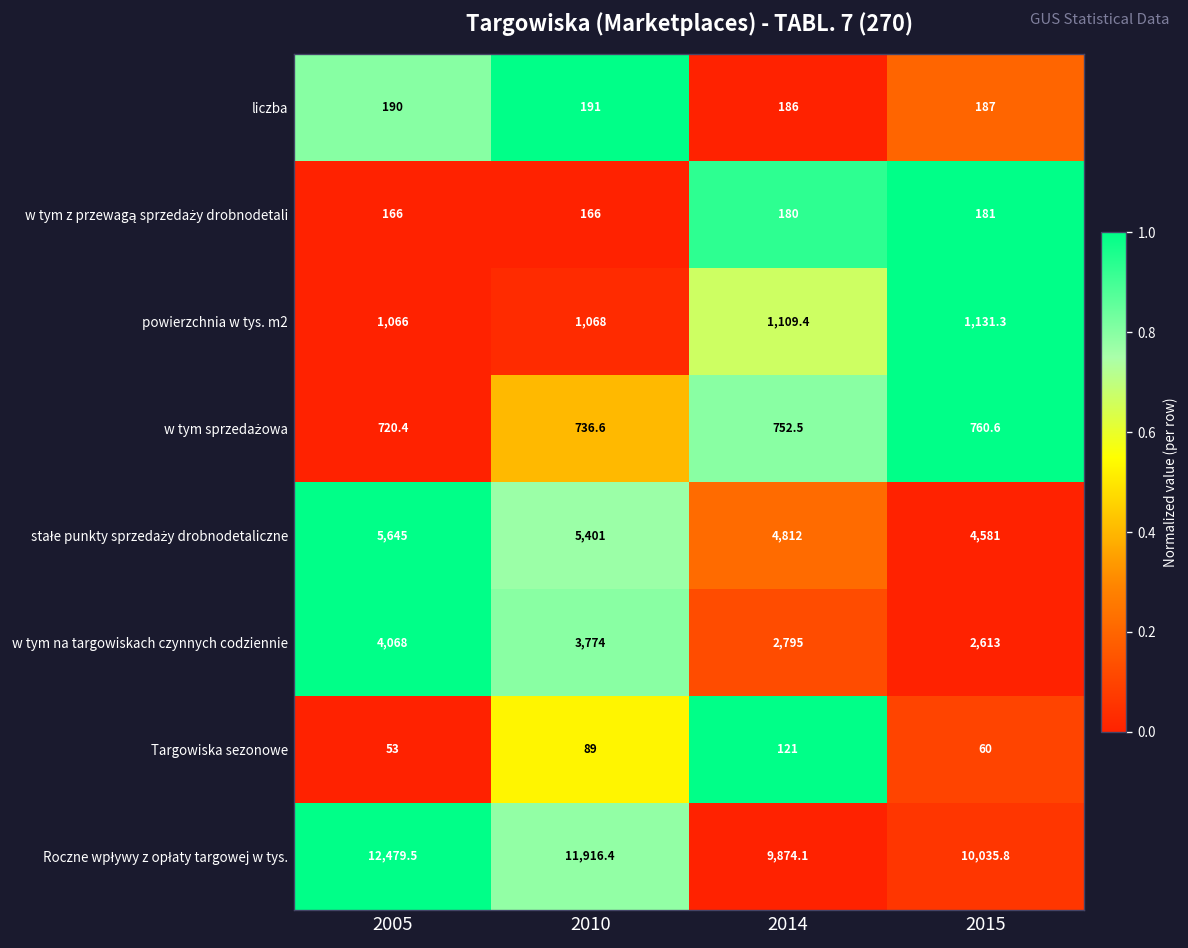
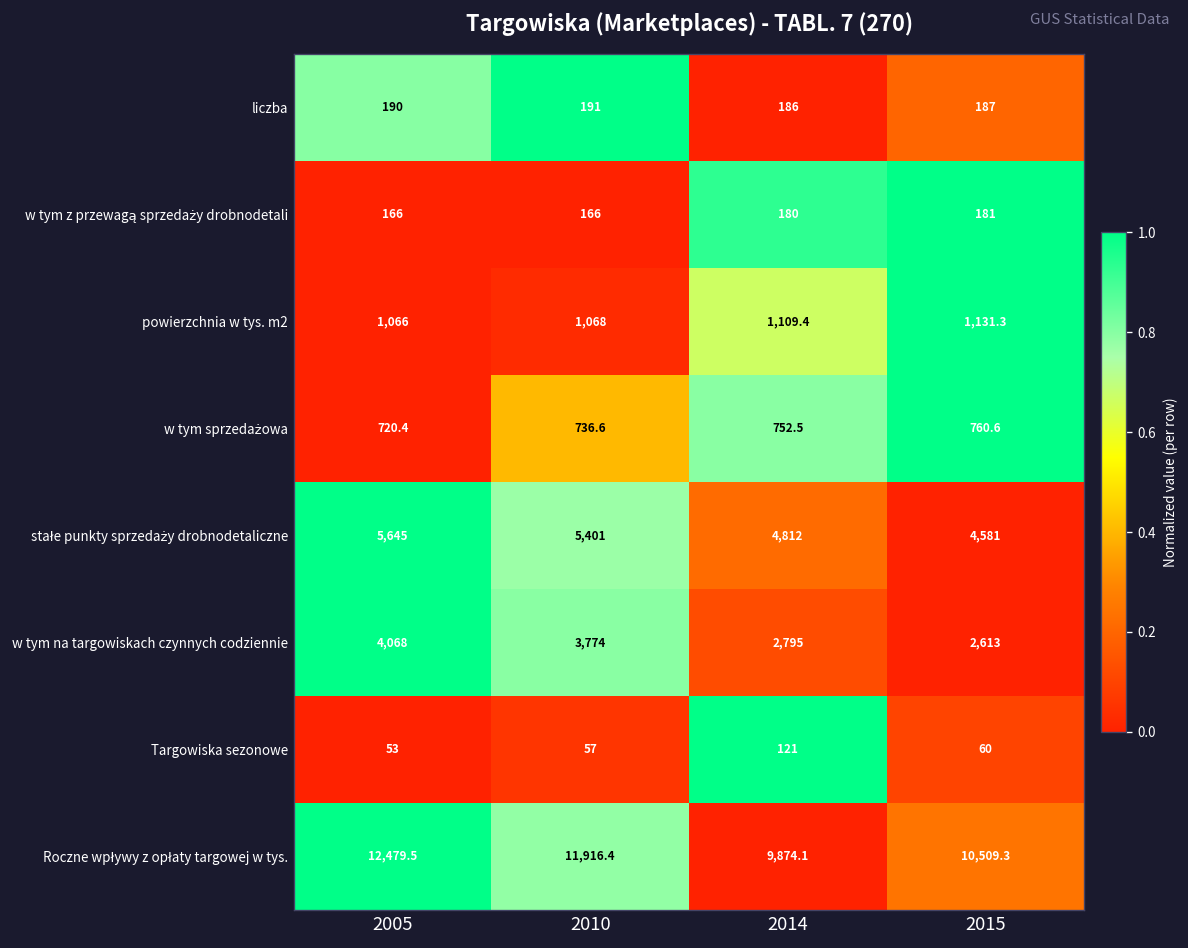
  {
    "liczba": {
      "2005": "190",
      "2010": "191",
      "2014": "186",
      "2015": "187"
    },
    "w tym z przewagą sprzedaży drobnodetali": {
      "2005": "166",
      "2010": "166",
      "2014": "180",
      "2015": "181"
    },
    "powierzchnia w tys. m2": {
      "2005": "1,066",
      "2010": "1,068",
      "2014": "1,109.4",
      "2015": "1,131.3"
    },
    "w tym sprzedażowa": {
      "2005": "720.4",
      "2010": "736.6",
      "2014": "752.5",
      "2015": "760.6"
    },
    "stałe punkty sprzedaży drobnodetaliczne": {
      "2005": "5,645",
      "2010": "5,401",
      "2014": "4,812",
      "2015": "4,581"
    },
    "w tym na targowiskach czynnych codziennie": {
      "2005": "4,068",
      "2010": "3,774",
      "2014": "2,795",
      "2015": "2,613"
    },
    "Targowiska sezonowe": {
      "2005": "53",
-     "2010": "89",
+     "2010": "57",
      "2014": "121",
      "2015": "60"
    },
    "Roczne wpływy z opłaty targowej w tys.": {
      "2005": "12,479.5",
      "2010": "11,916.4",
      "2014": "9,874.1",
-     "2015": "10,035.8"
+     "2015": "10,509.3"
    }
  }
